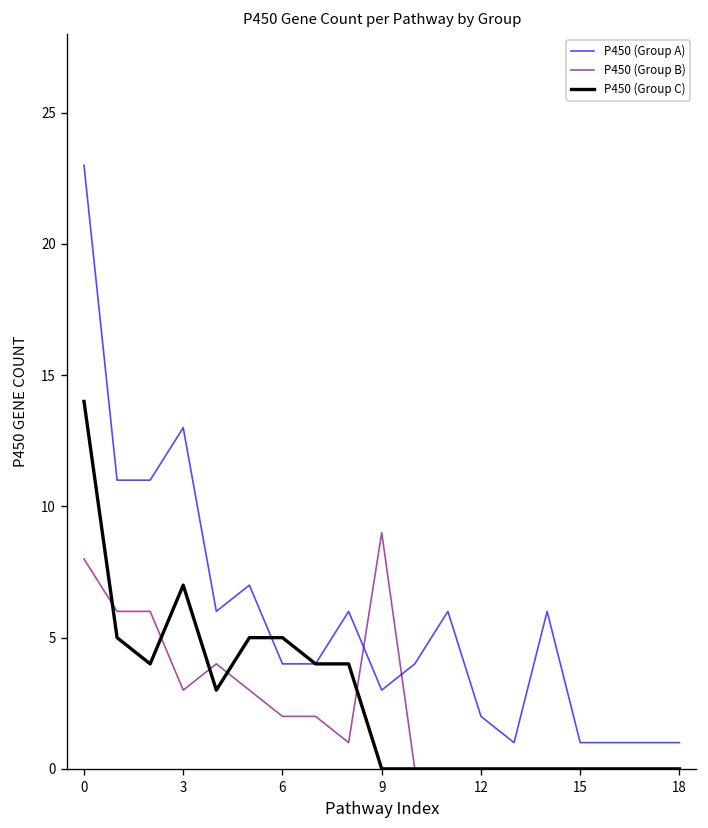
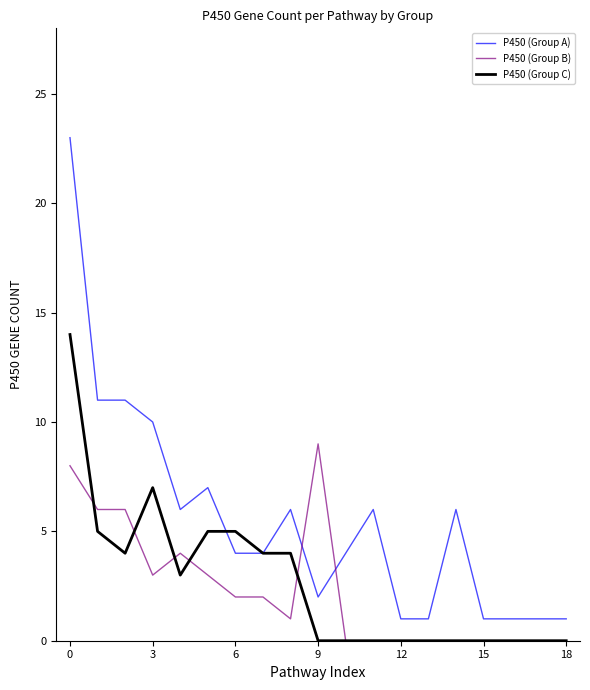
  {
    "P450 (Group A)": {
      "0": 23,
-     "3": 13,
+     "3": 10,
      "6": 4,
-     "9": 3,
-     "12": 2,
+     "9": 2,
+     "12": 1,
      "15": 1,
      "18": 1
    },
    "P450 (Group B)": {
      "0": 8,
      "3": 3,
      "6": 2,
      "9": 9
    },
    "P450 (Group C)": {
      "0": 14,
      "3": 7,
      "6": 5,
      "9": 0
    }
  }
